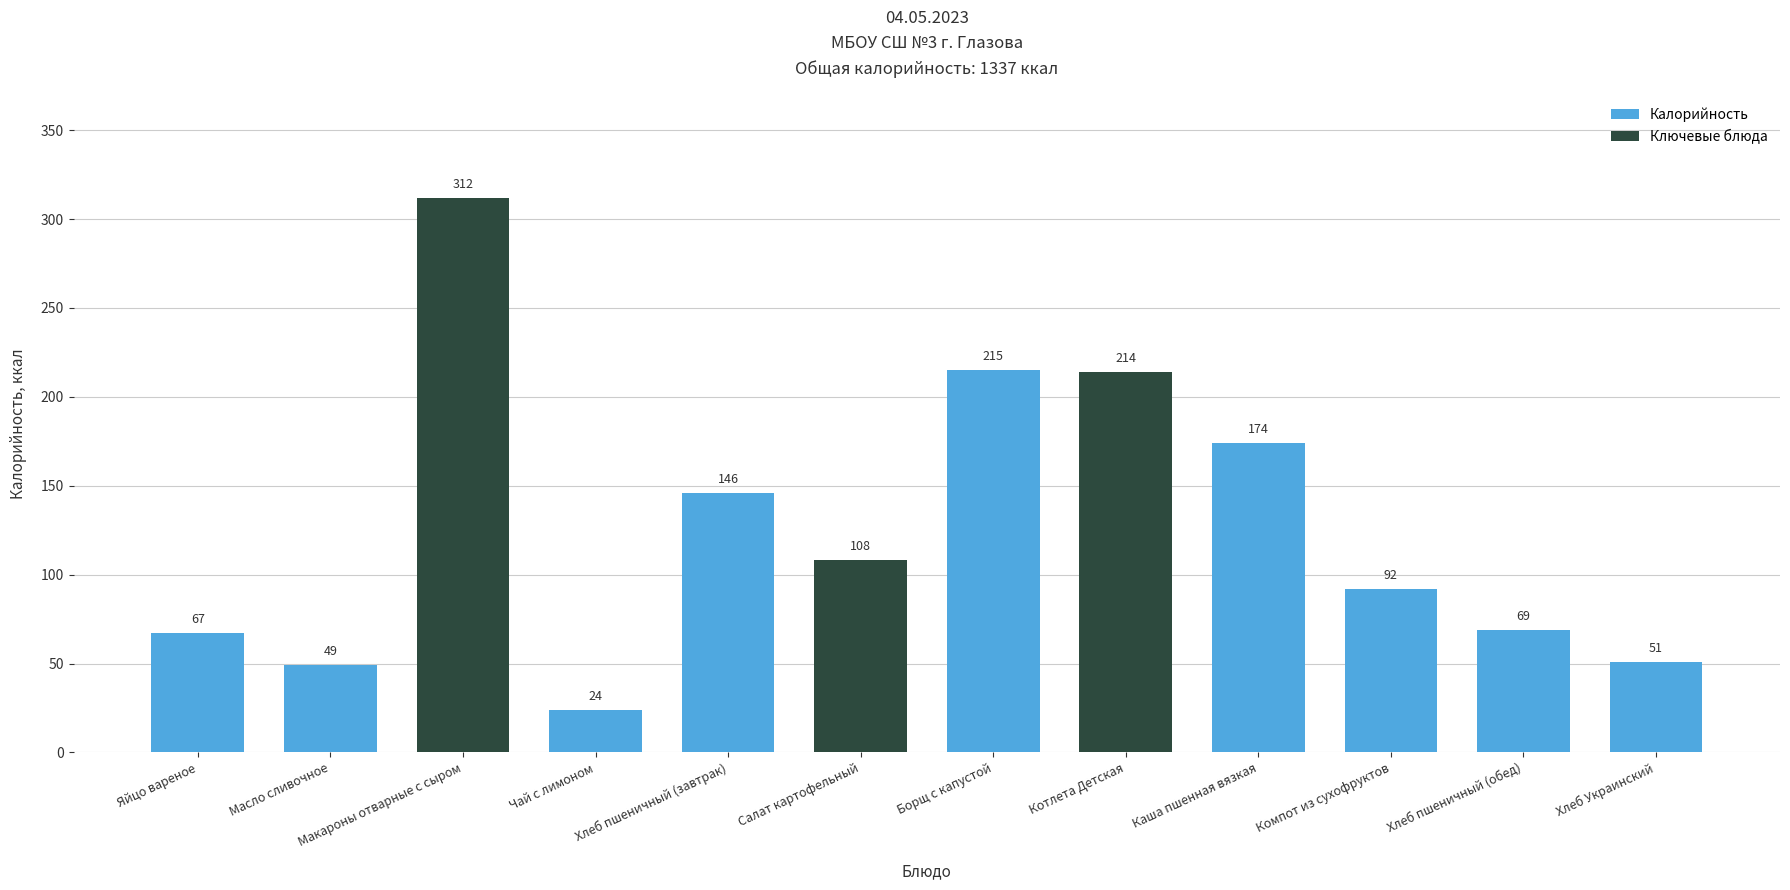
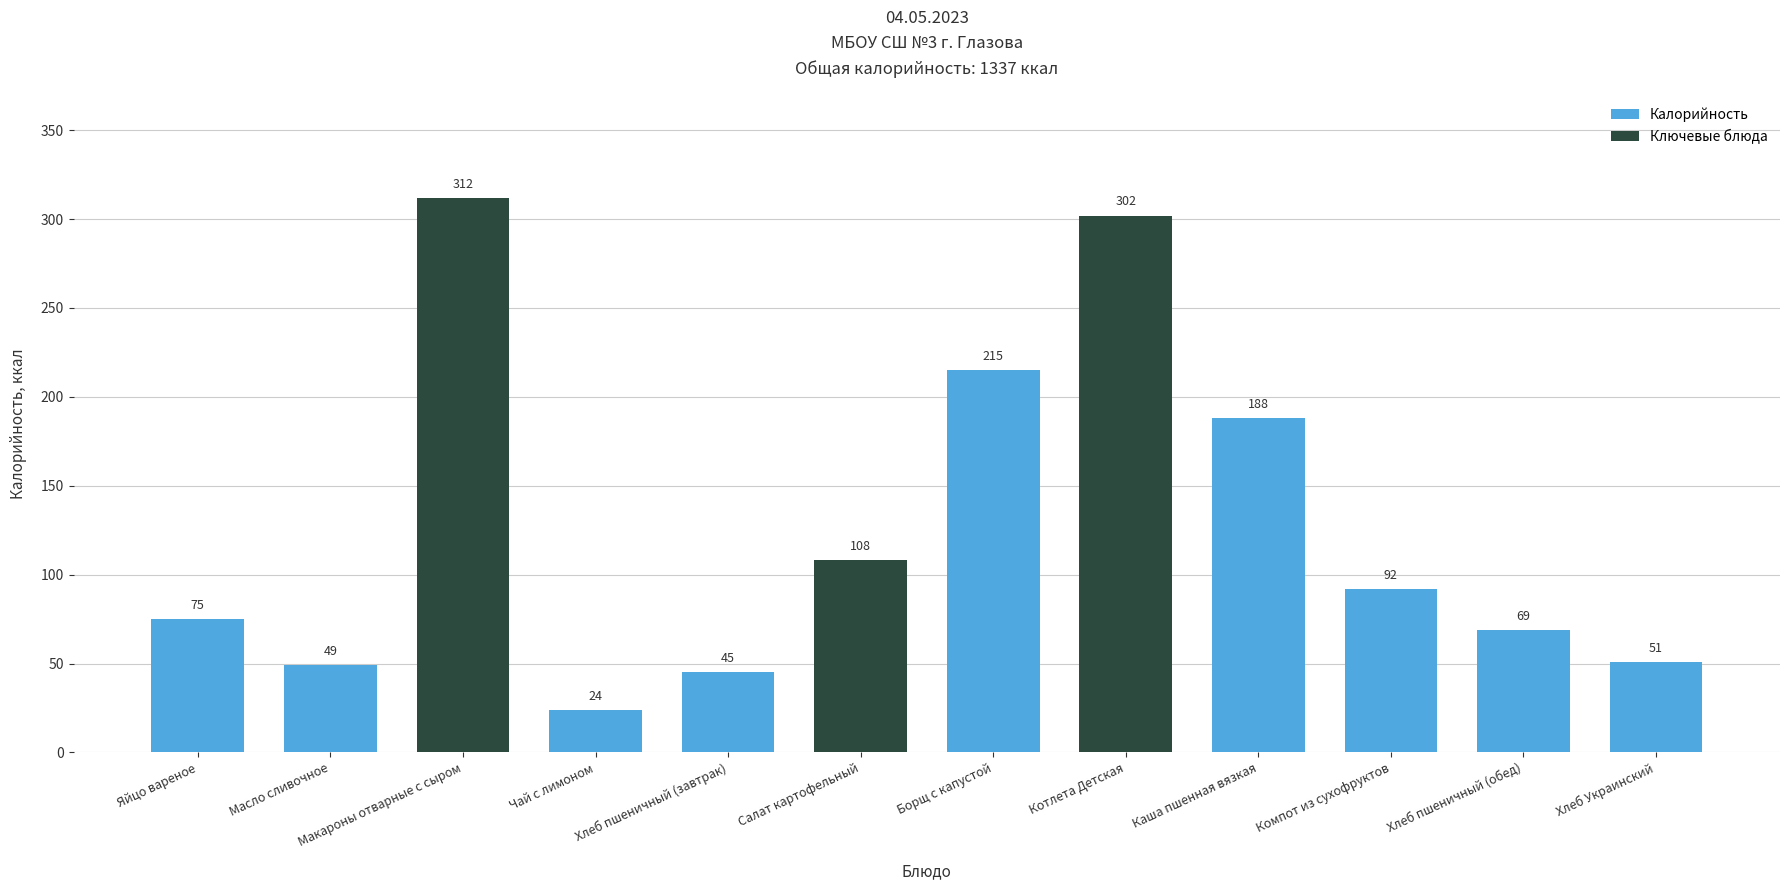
  {
    "Калорийность": {
-     "Яйцо вареное": 67,
+     "Яйцо вареное": 75,
      "Масло сливочное": 49,
      "Чай с лимоном": 24,
-     "Хлеб пшеничный (завтрак)": 146,
+     "Хлеб пшеничный (завтрак)": 45,
      "Борщ с капустой": 215,
-     "Каша пшенная вязкая": 174,
+     "Каша пшенная вязкая": 188,
      "Компот из сухофруктов": 92,
      "Хлеб пшеничный (обед)": 69,
      "Хлеб Украинский": 51
    },
    "Ключевые блюда": {
      "Макароны отварные с сыром": 312,
      "Салат картофельный": 108,
-     "Котлета Детская": 214
+     "Котлета Детская": 302
    }
  }
